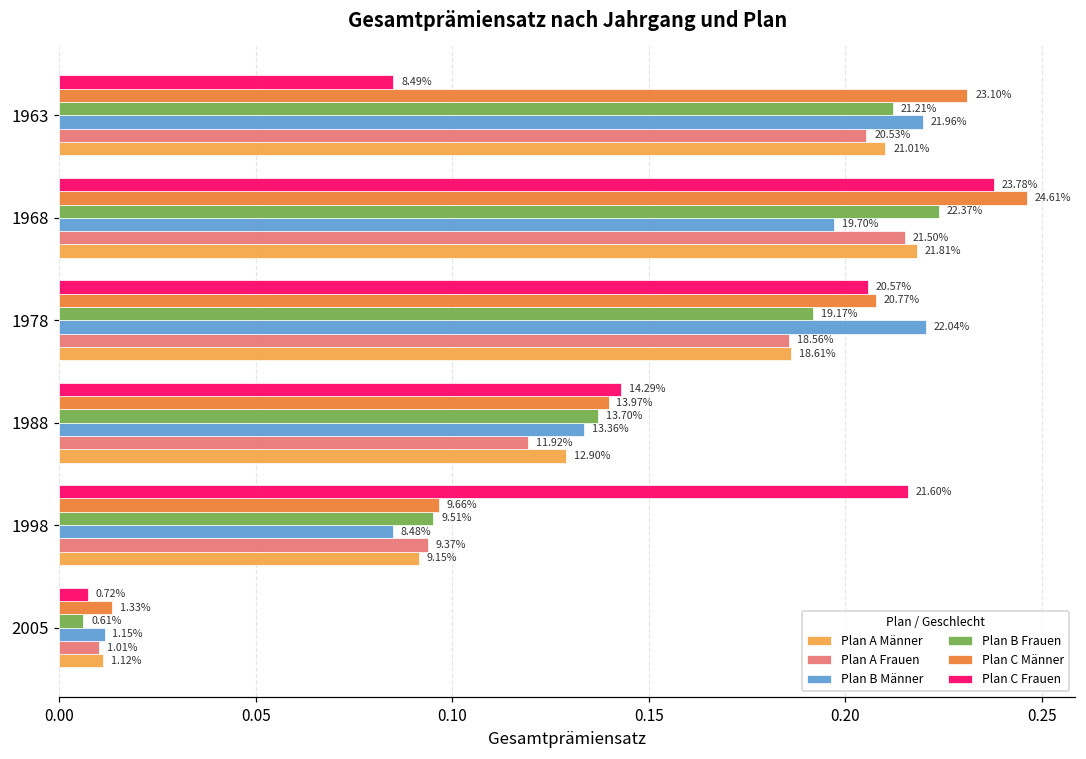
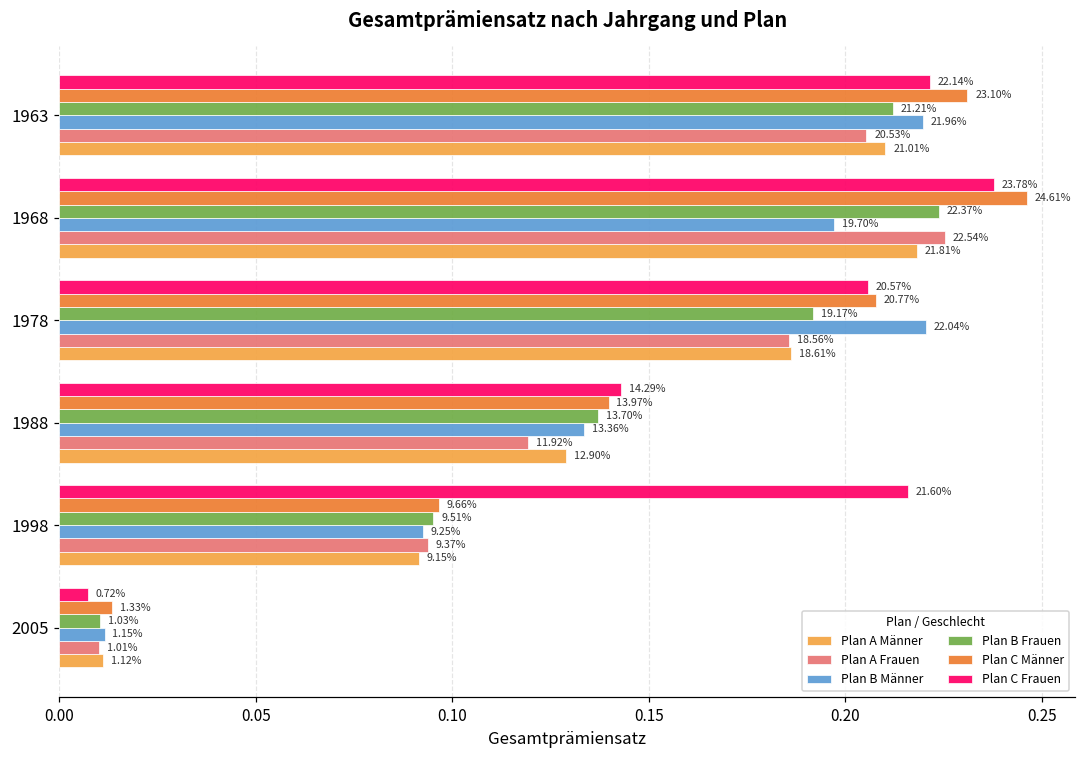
  {
    "Plan A Frauen": {
      "1963": "20.53%",
-     "1968": "21.50%",
+     "1968": "22.54%",
      "1978": "18.56%",
      "1988": "11.92%",
      "1998": "9.37%",
      "2005": "1.01%"
    },
    "Plan B Männer": {
      "1963": "21.96%",
      "1968": "19.70%",
      "1978": "22.04%",
      "1988": "13.36%",
-     "1998": "8.48%",
+     "1998": "9.25%",
      "2005": "1.15%"
    },
    "Plan B Frauen": {
      "1963": "21.21%",
      "1968": "22.37%",
      "1978": "19.17%",
      "1988": "13.70%",
      "1998": "9.51%",
-     "2005": "0.61%"
+     "2005": "1.03%"
    },
    "Plan C Frauen": {
-     "1963": "8.49%",
+     "1963": "22.14%",
      "1968": "23.78%",
      "1978": "20.57%",
      "1988": "14.29%",
      "1998": "21.60%",
      "2005": "0.72%"
    }
  }
